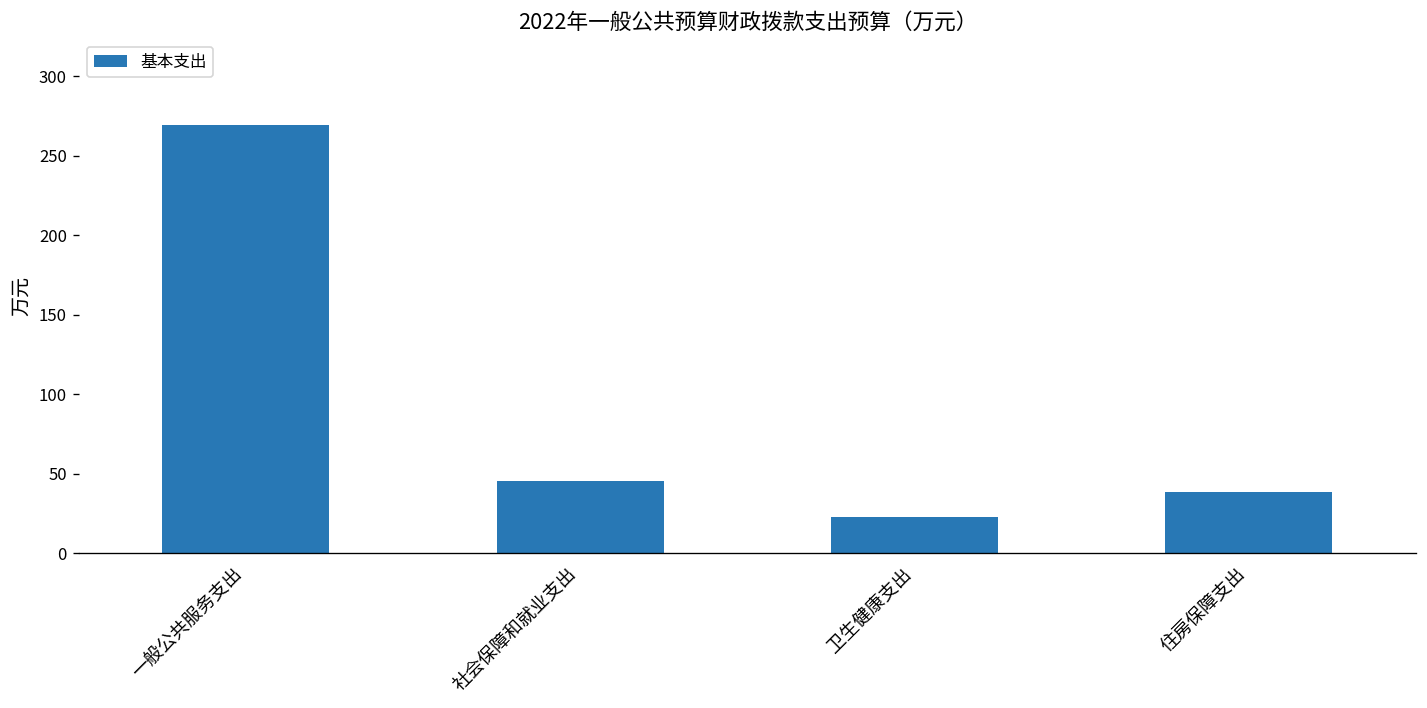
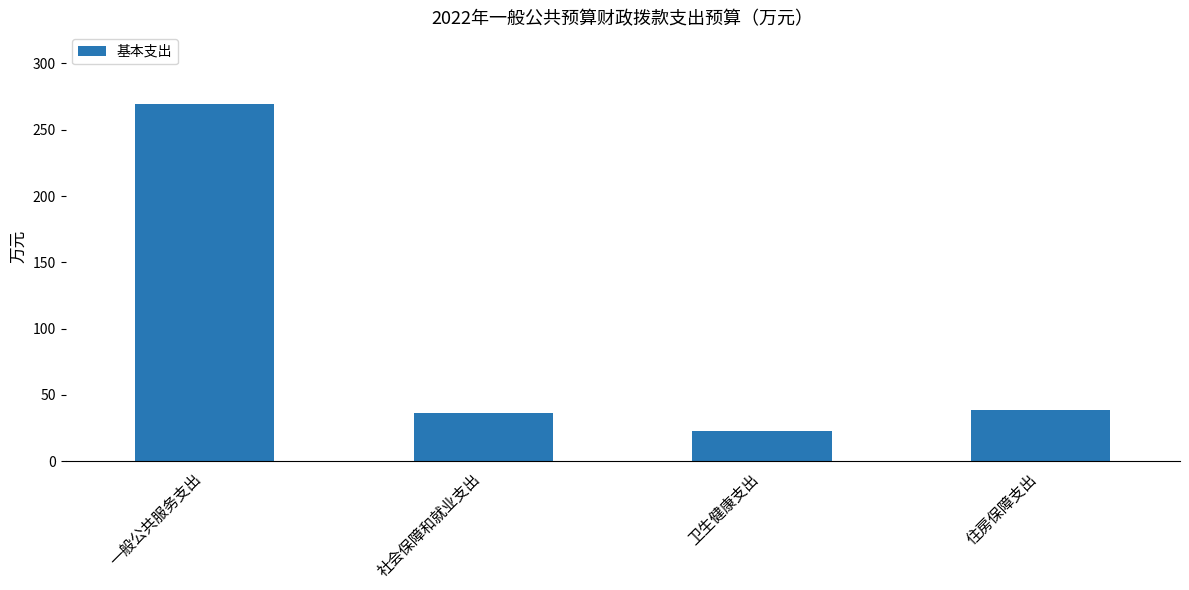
  {
    "一般公共服务支出": 270,
-   "社会保障和就业支出": 46,
+   "社会保障和就业支出": 36,
    "卫生健康支出": 23,
    "住房保障支出": 39
  }
